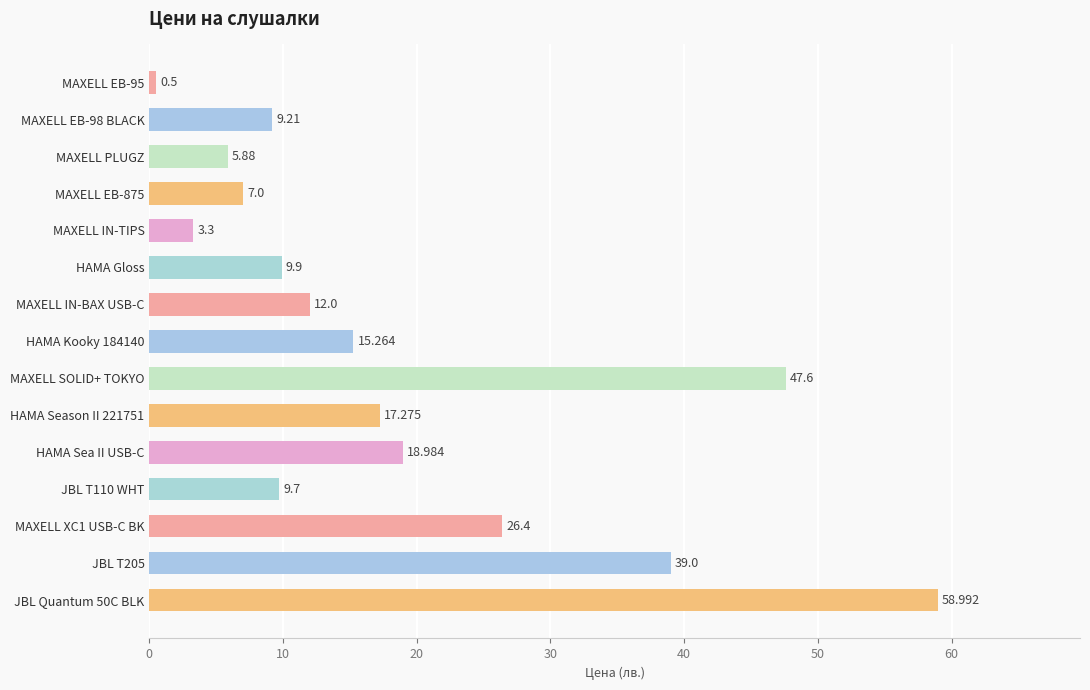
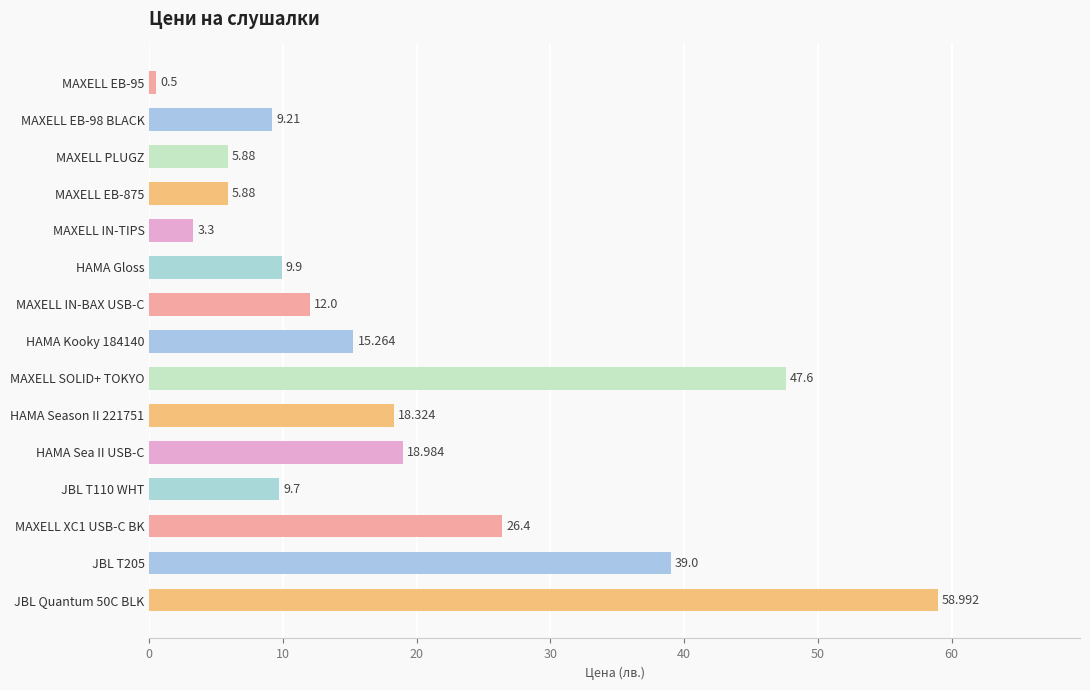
  {
    "MAXELL EB-95": 0.5,
    "MAXELL EB-98 BLACK": 9.21,
    "MAXELL PLUGZ": 5.88,
-   "MAXELL EB-875": 7.0,
+   "MAXELL EB-875": 5.88,
    "MAXELL IN-TIPS": 3.3,
    "HAMA Gloss": 9.9,
    "MAXELL IN-BAX USB-C": 12.0,
    "HAMA Kooky 184140": 15.264,
    "MAXELL SOLID+ TOKYO": 47.6,
-   "HAMA Season II 221751": 17.275,
+   "HAMA Season II 221751": 18.324,
    "HAMA Sea II USB-C": 18.984,
    "JBL T110 WHT": 9.7,
    "MAXELL XC1 USB-C BK": 26.4,
    "JBL T205": 39.0,
    "JBL Quantum 50C BLK": 58.992
  }
